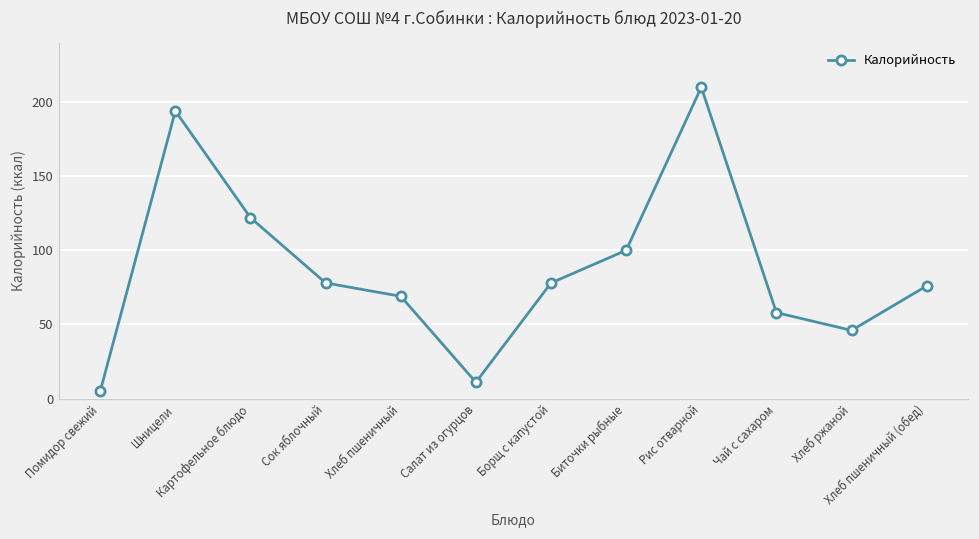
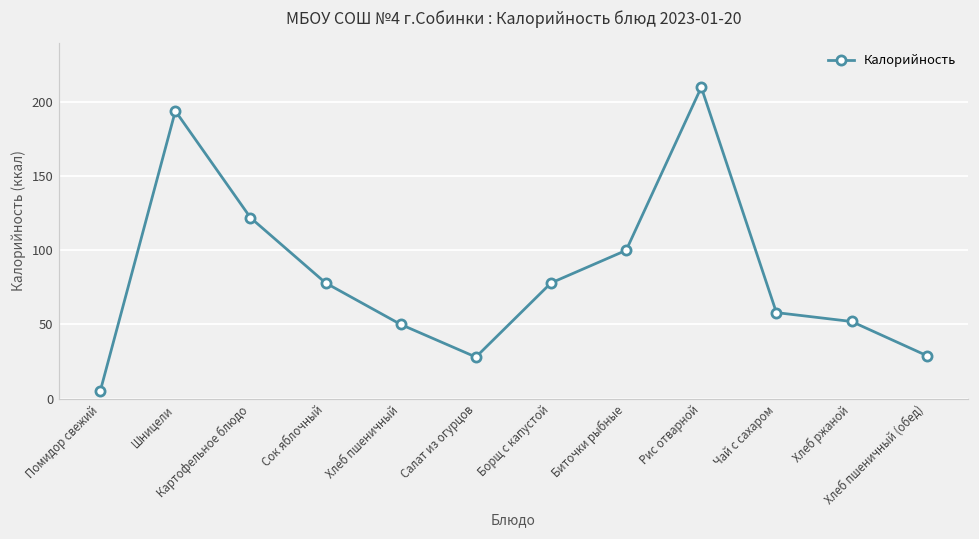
  {
    "Помидор свежий": 5,
    "Шницели": 194,
    "Картофельное блюдо": 122,
    "Сок яблочный": 78,
-   "Хлеб пшеничный": 69,
-   "Салат из огурцов": 11,
+   "Хлеб пшеничный": 50,
+   "Салат из огурцов": 28,
    "Борщ с капустой": 78,
    "Биточки рыбные": 100,
    "Рис отварной": 210,
    "Чай с сахаром": 58,
-   "Хлеб ржаной": 46,
-   "Хлеб пшеничный (обед)": 76
+   "Хлеб ржаной": 52,
+   "Хлеб пшеничный (обед)": 29
  }
